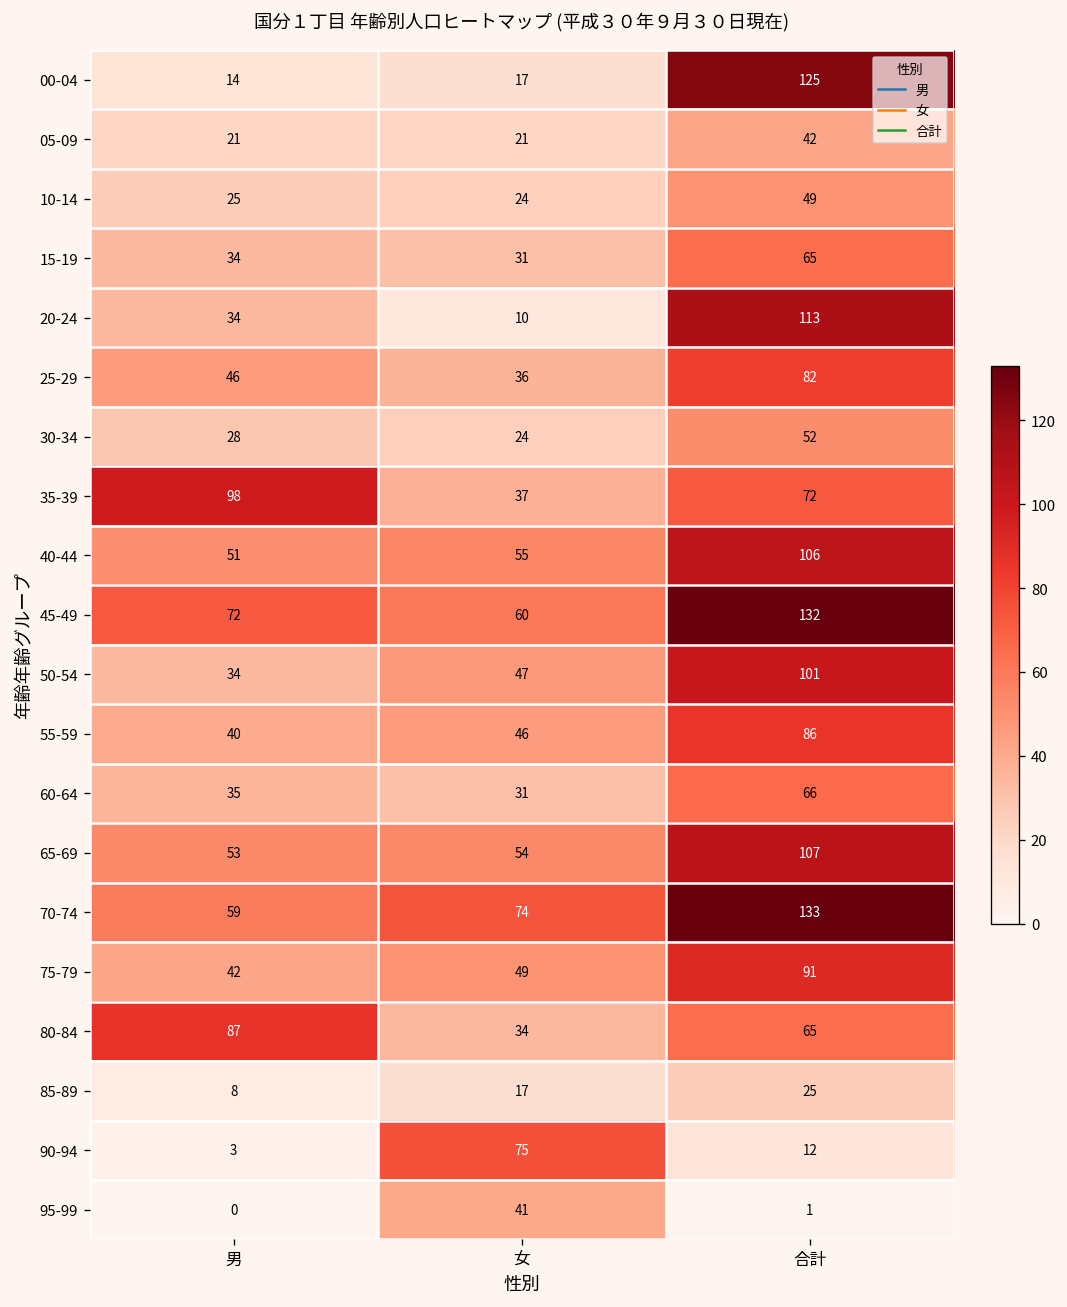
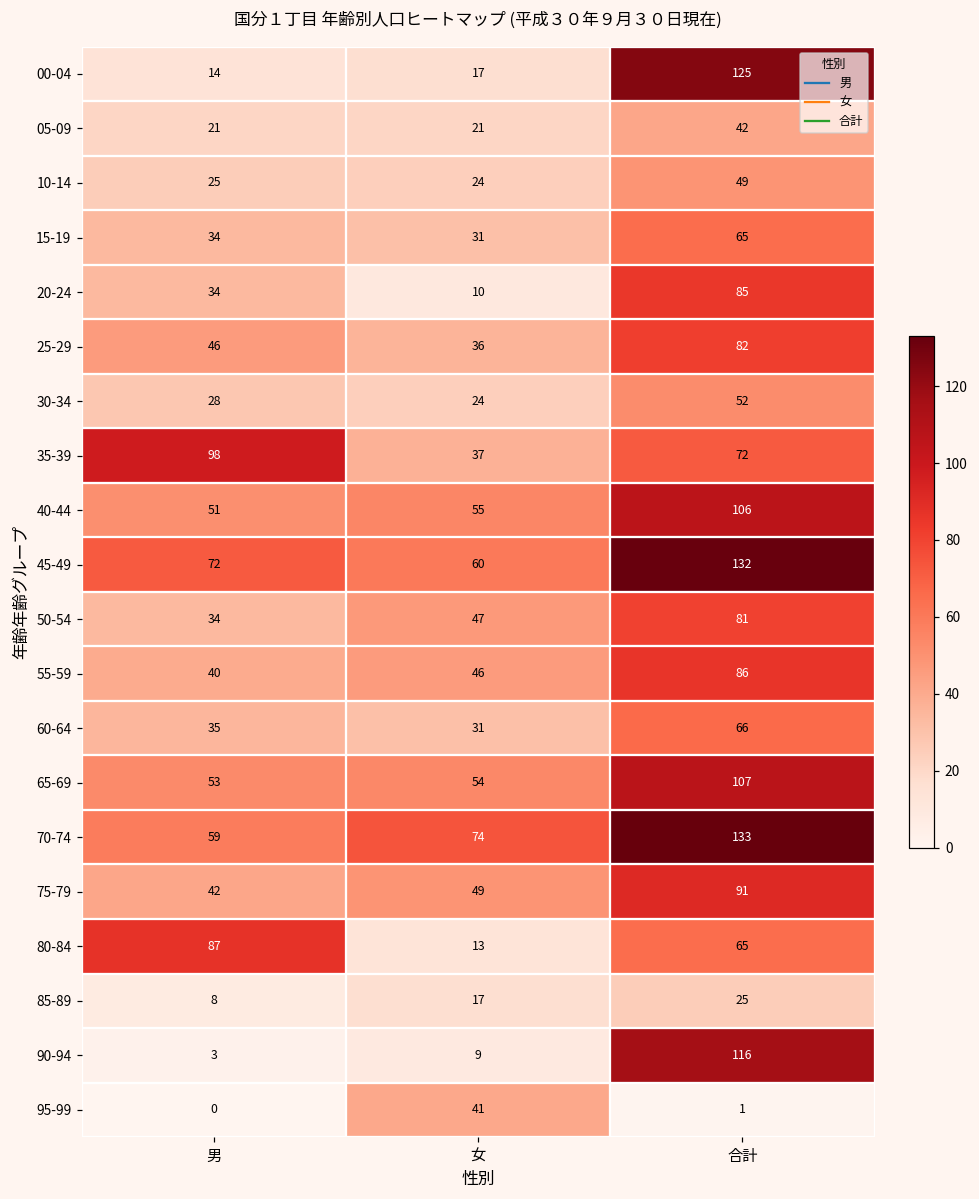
  {
    "00-04": {
      "男": 14,
      "女": 17,
      "合計": 125
    },
    "05-09": {
      "男": 21,
      "女": 21,
      "合計": 42
    },
    "10-14": {
      "男": 25,
      "女": 24,
      "合計": 49
    },
    "15-19": {
      "男": 34,
      "女": 31,
      "合計": 65
    },
    "20-24": {
      "男": 34,
      "女": 10,
-     "合計": 113
+     "合計": 85
    },
    "25-29": {
      "男": 46,
      "女": 36,
      "合計": 82
    },
    "30-34": {
      "男": 28,
      "女": 24,
      "合計": 52
    },
    "35-39": {
      "男": 98,
      "女": 37,
      "合計": 72
    },
    "40-44": {
      "男": 51,
      "女": 55,
      "合計": 106
    },
    "45-49": {
      "男": 72,
      "女": 60,
      "合計": 132
    },
    "50-54": {
      "男": 34,
      "女": 47,
-     "合計": 101
+     "合計": 81
    },
    "55-59": {
      "男": 40,
      "女": 46,
      "合計": 86
    },
    "60-64": {
      "男": 35,
      "女": 31,
      "合計": 66
    },
    "65-69": {
      "男": 53,
      "女": 54,
      "合計": 107
    },
    "70-74": {
      "男": 59,
      "女": 74,
      "合計": 133
    },
    "75-79": {
      "男": 42,
      "女": 49,
      "合計": 91
    },
    "80-84": {
      "男": 87,
-     "女": 34,
+     "女": 13,
      "合計": 65
    },
    "85-89": {
      "男": 8,
      "女": 17,
      "合計": 25
    },
    "90-94": {
      "男": 3,
-     "女": 75,
-     "合計": 12
+     "女": 9,
+     "合計": 116
    },
    "95-99": {
      "男": 0,
      "女": 41,
      "合計": 1
    }
  }
